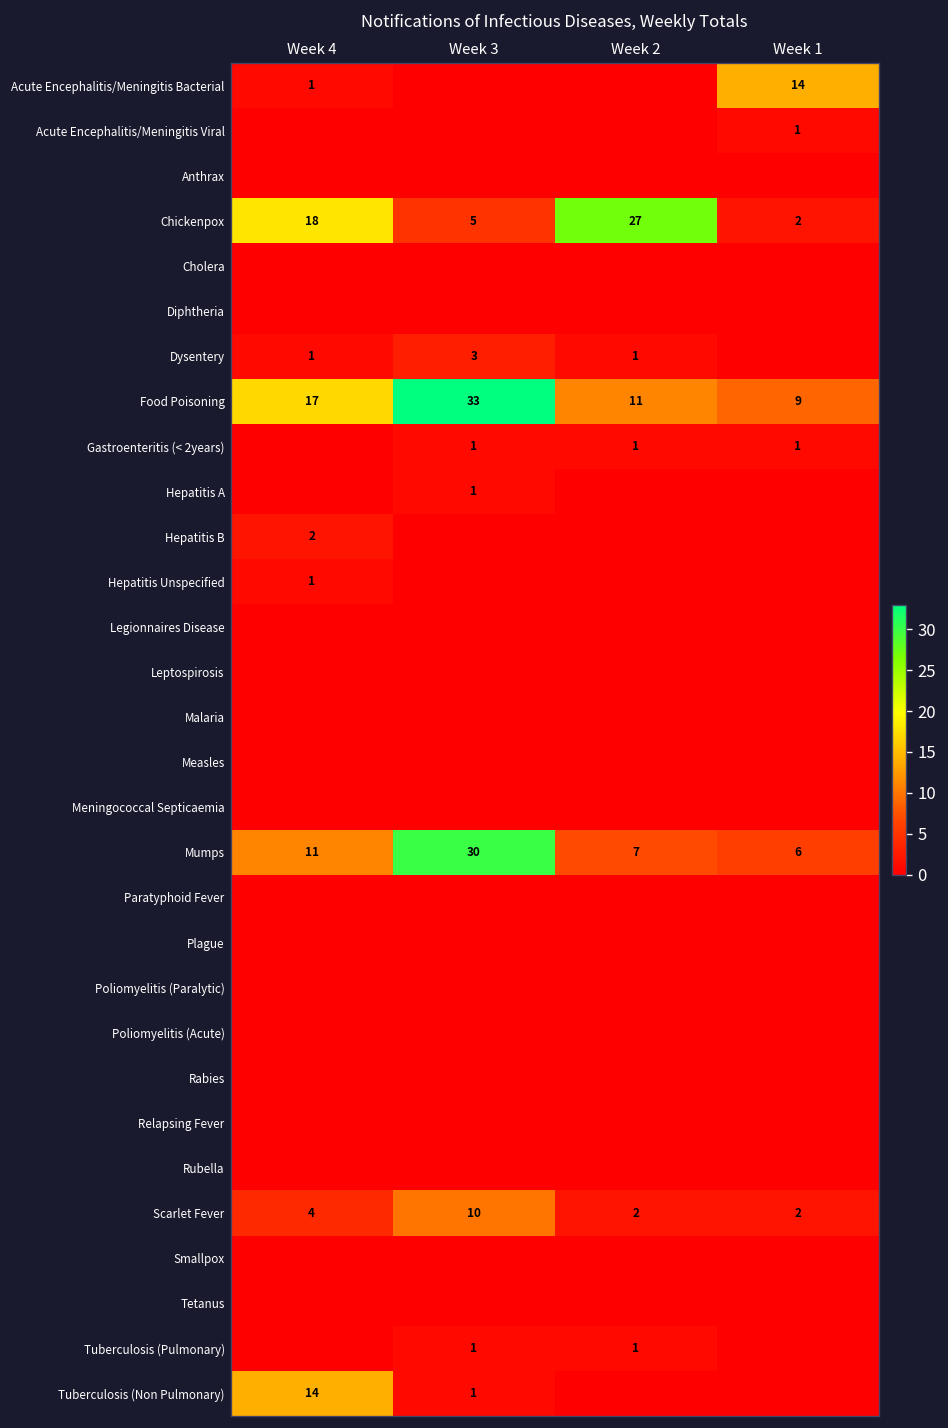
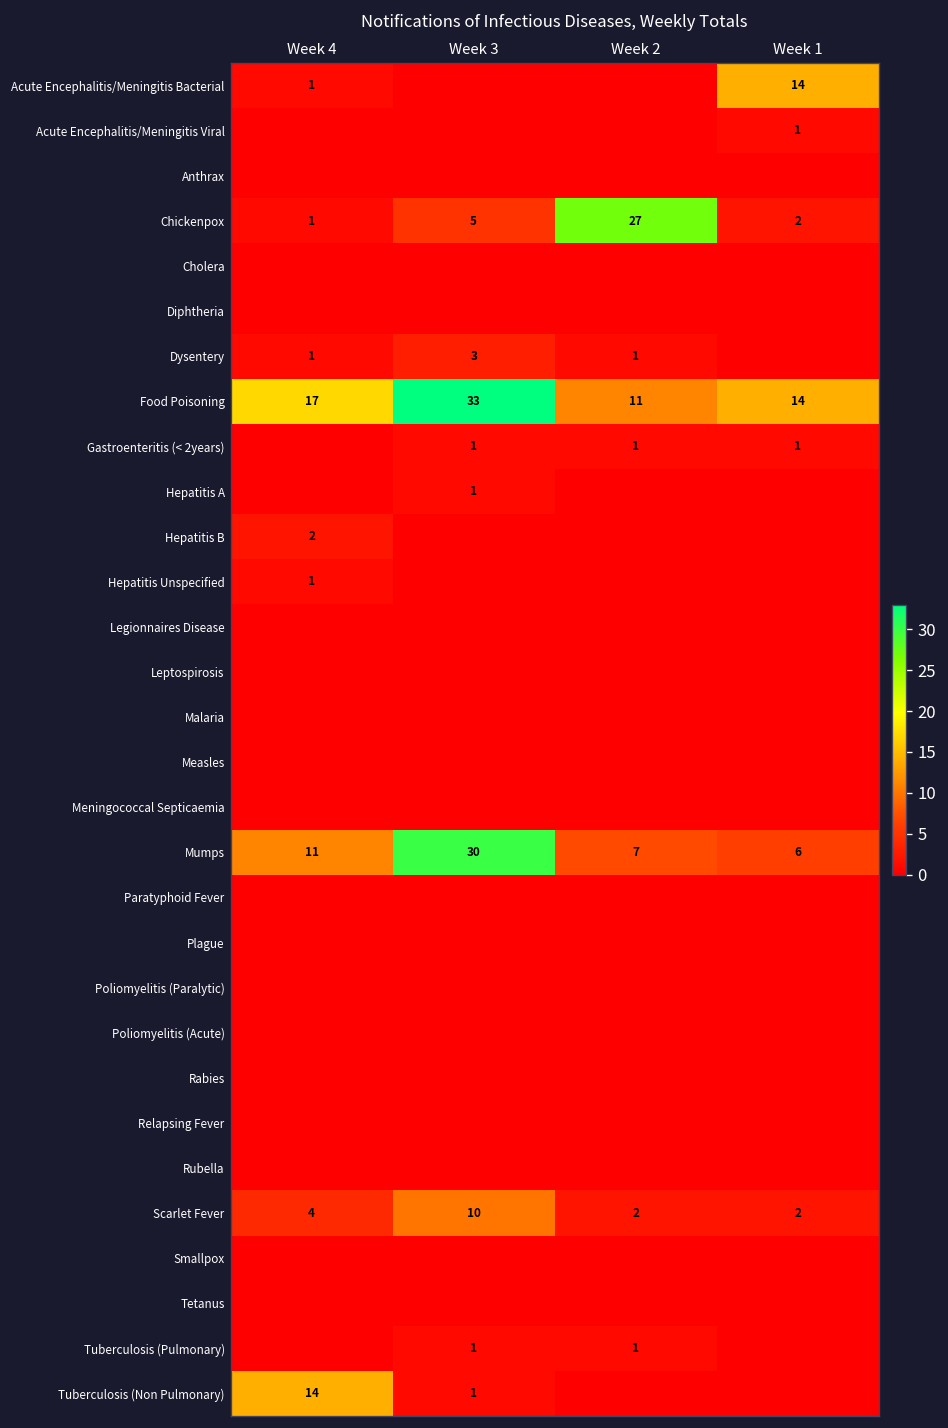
  {
    "Acute Encephalitis/Meningitis Bacterial": {
      "Week 4": 1,
      "Week 1": 14
    },
    "Acute Encephalitis/Meningitis Viral": {
      "Week 1": 1
    },
    "Chickenpox": {
-     "Week 4": 18,
+     "Week 4": 1,
      "Week 3": 5,
      "Week 2": 27,
      "Week 1": 2
    },
    "Dysentery": {
      "Week 4": 1,
      "Week 3": 3,
      "Week 2": 1
    },
    "Food Poisoning": {
      "Week 4": 17,
      "Week 3": 33,
      "Week 2": 11,
-     "Week 1": 9
+     "Week 1": 14
    },
    "Gastroenteritis (< 2years)": {
      "Week 3": 1,
      "Week 2": 1,
      "Week 1": 1
    },
    "Hepatitis A": {
      "Week 3": 1
    },
    "Hepatitis B": {
      "Week 4": 2
    },
    "Hepatitis Unspecified": {
      "Week 4": 1
    },
    "Mumps": {
      "Week 4": 11,
      "Week 3": 30,
      "Week 2": 7,
      "Week 1": 6
    },
    "Scarlet Fever": {
      "Week 4": 4,
      "Week 3": 10,
      "Week 2": 2,
      "Week 1": 2
    },
    "Tuberculosis (Pulmonary)": {
      "Week 3": 1,
      "Week 2": 1
    },
    "Tuberculosis (Non Pulmonary)": {
      "Week 4": 14,
      "Week 3": 1
    }
  }
